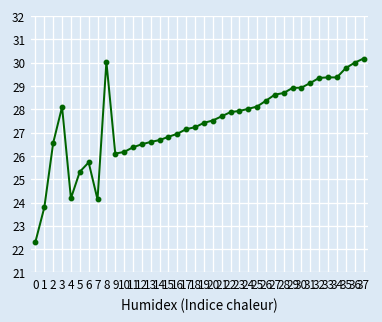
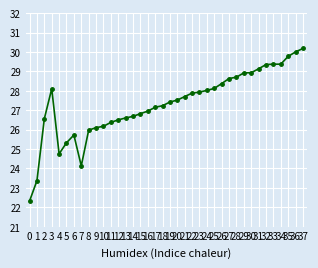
  {
    "0": 22.3,
-   "1": 23.8,
+   "1": 23.4,
    "2": 26.6,
    "3": 28.1,
-   "4": 24.2,
+   "4": 24.8,
    "5": 25.3,
    "6": 25.7,
    "7": 24.1,
-   "8": 30.0
+   "8": 26.0
  }
